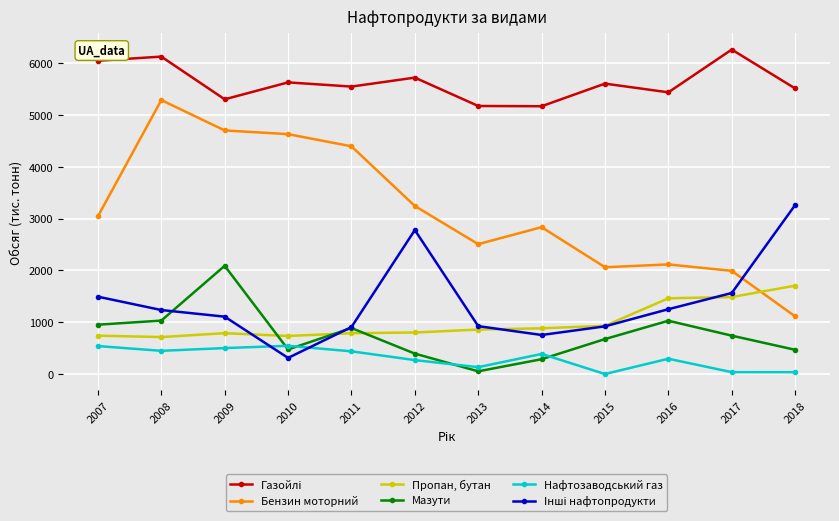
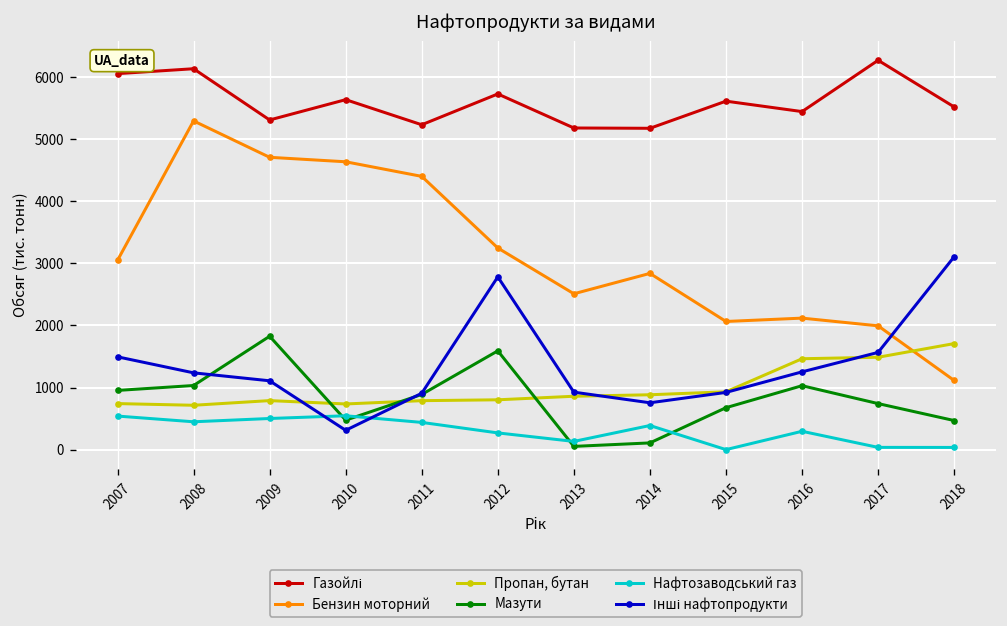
  {
    "Газойлі": {
      "2007": 6100,
      "2008": 6100,
      "2009": 5300,
      "2010": 5600,
-     "2011": 5600,
+     "2011": 5200,
      "2012": 5700,
      "2013": 5200,
      "2014": 5200,
      "2015": 5600,
      "2016": 5400,
      "2017": 6300,
      "2018": 5500
    },
    "Бензин моторний": {
      "2007": 3000,
      "2008": 5300,
      "2009": 4700,
      "2010": 4600,
      "2011": 4400,
      "2012": 3200,
      "2013": 2500,
      "2014": 2800,
      "2015": 2100,
      "2016": 2100,
      "2017": 2000,
      "2018": 1100
    },
    "Пропан, бутан": {
      "2007": 700,
      "2008": 700,
      "2009": 800,
      "2010": 700,
      "2011": 800,
      "2012": 800,
      "2013": 900,
      "2014": 900,
      "2016": 1500,
      "2017": 1500,
      "2018": 1700
    },
    "Мазути": {
      "2007": 1000,
      "2008": 1000,
-     "2009": 2100,
+     "2009": 1800,
      "2010": 500,
-     "2012": 400,
+     "2012": 1600,
      "2013": 100,
-     "2014": 300,
+     "2014": 100,
      "2015": 700,
      "2016": 1000,
      "2017": 700,
      "2018": 500
    },
    "Нафтозаводський газ": {
      "2007": 500,
      "2008": 400,
      "2009": 500,
      "2010": 500,
      "2011": 400,
      "2012": 300,
      "2013": 100,
      "2014": 400,
      "2015": 0,
      "2016": 300,
      "2017": 0,
      "2018": 0
    },
    "Інші нафтопродукти": {
      "2007": 1500,
      "2008": 1200,
      "2009": 1100,
      "2010": 300,
      "2012": 2800,
      "2013": 900,
      "2014": 800,
      "2016": 1300,
      "2017": 1600,
-     "2018": 3300
+     "2018": 3100
    }
  }
